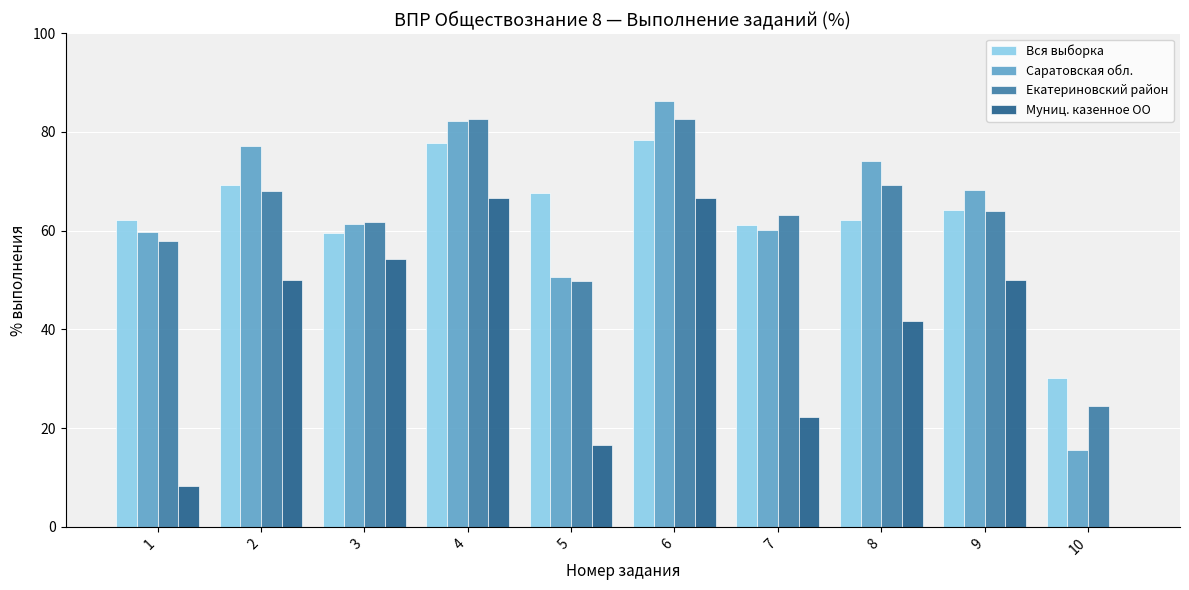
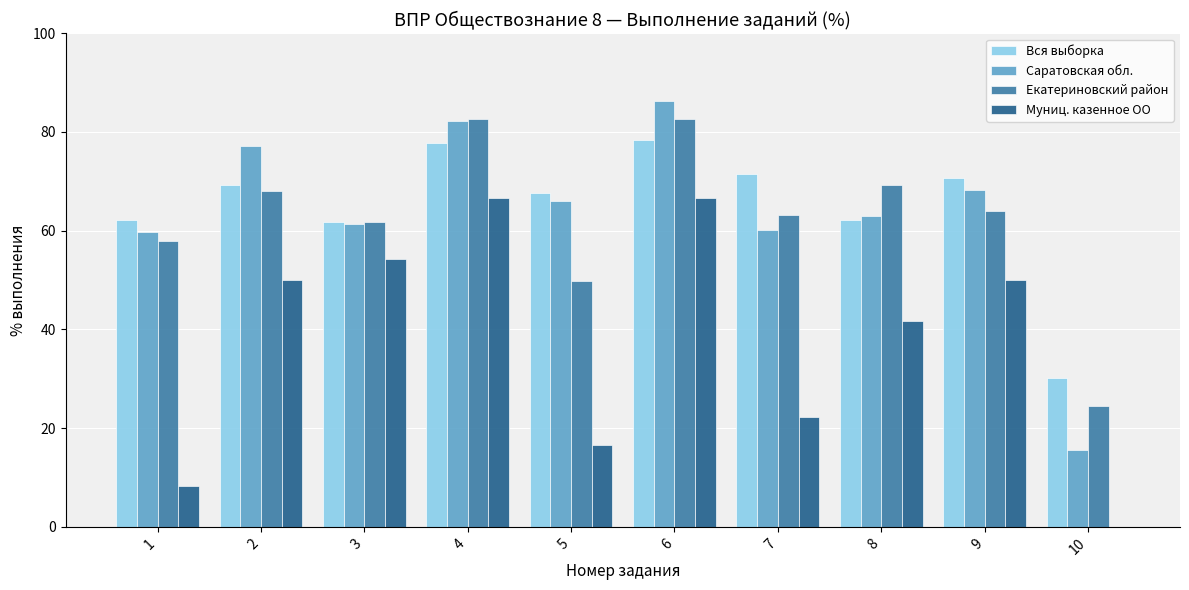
  {
    "Вся выборка": {
      "1": 62,
      "2": 69,
-     "3": 60,
+     "3": 62,
      "4": 78,
      "5": 68,
      "6": 78,
-     "7": 61,
+     "7": 72,
      "8": 62,
-     "9": 64,
+     "9": 71,
      "10": 30
    },
    "Саратовская обл.": {
      "1": 60,
      "2": 77,
      "3": 61,
      "4": 82,
-     "5": 51,
+     "5": 66,
      "6": 86,
      "7": 60,
-     "8": 74,
+     "8": 63,
      "9": 68,
      "10": 16
    }
  }
